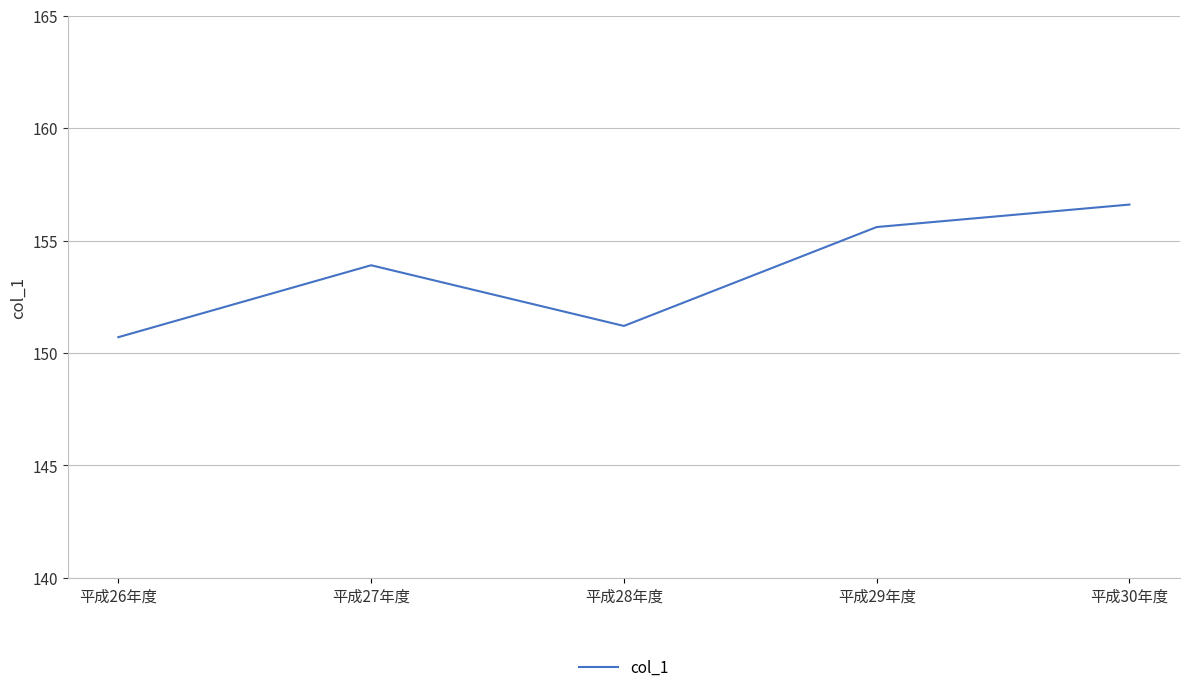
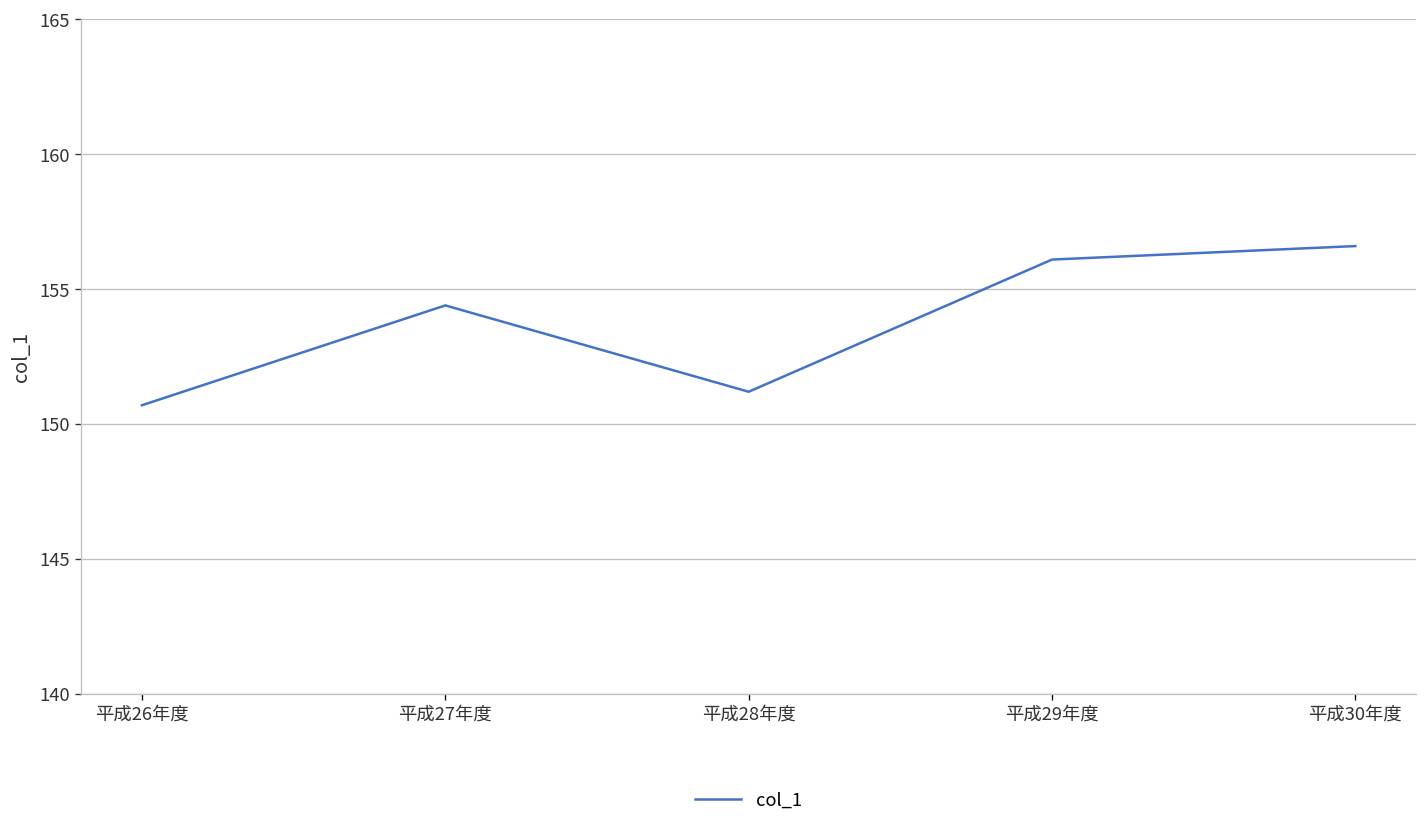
  {
    "平成26年度": 150.7,
-   "平成27年度": 153.9,
+   "平成27年度": 154.4,
    "平成28年度": 151.2,
-   "平成29年度": 155.6,
+   "平成29年度": 156.1,
    "平成30年度": 156.6
  }
